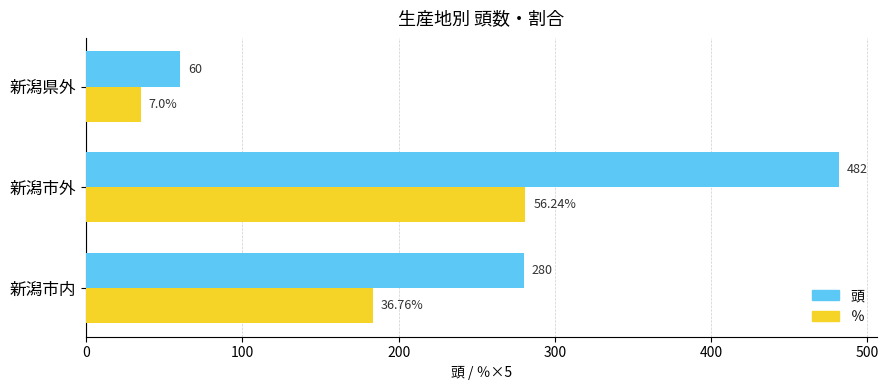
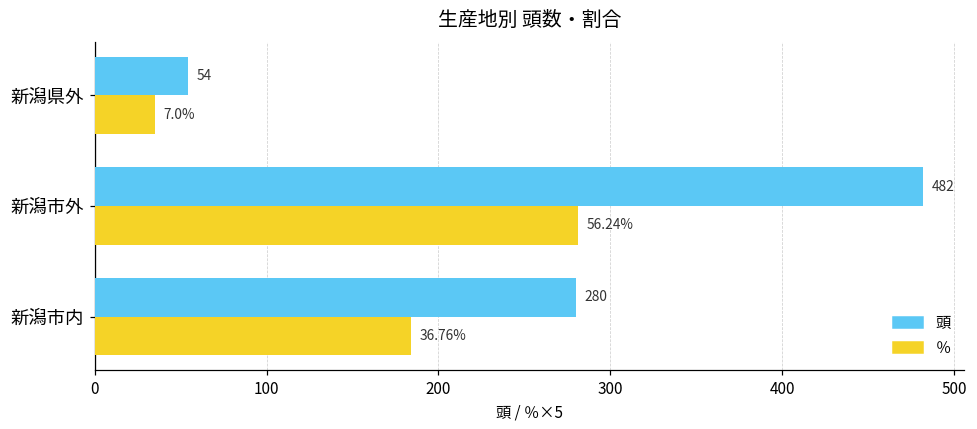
  {
    "頭": {
-     "新潟県外": 60,
+     "新潟県外": 54,
      "新潟市外": 482,
      "新潟市内": 280
    }
  }
